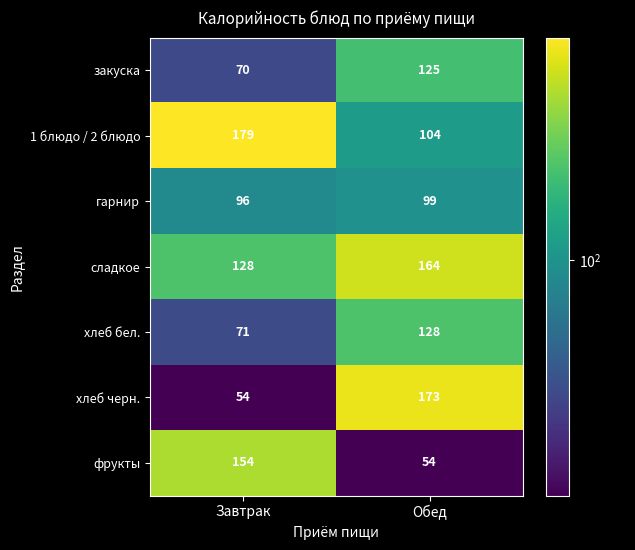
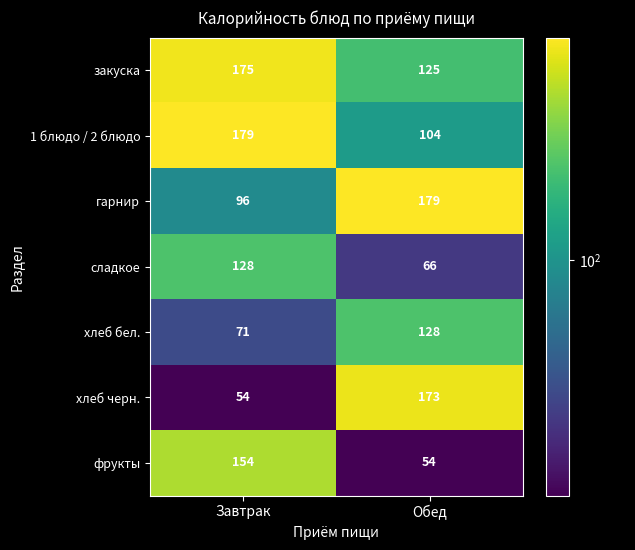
  {
    "закуска": {
-     "Завтрак": 70,
+     "Завтрак": 175,
      "Обед": 125
    },
    "1 блюдо / 2 блюдо": {
      "Завтрак": 179,
      "Обед": 104
    },
    "гарнир": {
      "Завтрак": 96,
-     "Обед": 99
+     "Обед": 179
    },
    "сладкое": {
      "Завтрак": 128,
-     "Обед": 164
+     "Обед": 66
    },
    "хлеб бел.": {
      "Завтрак": 71,
      "Обед": 128
    },
    "хлеб черн.": {
      "Завтрак": 54,
      "Обед": 173
    },
    "фрукты": {
      "Завтрак": 154,
      "Обед": 54
    }
  }
